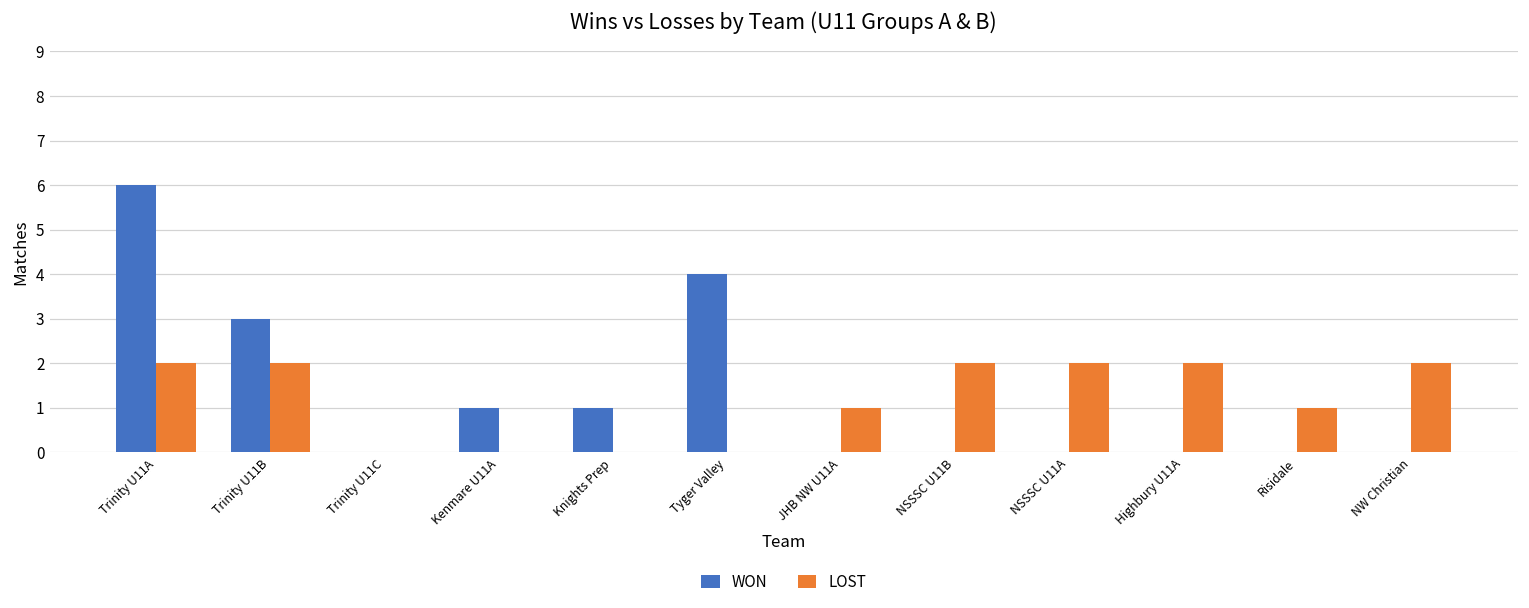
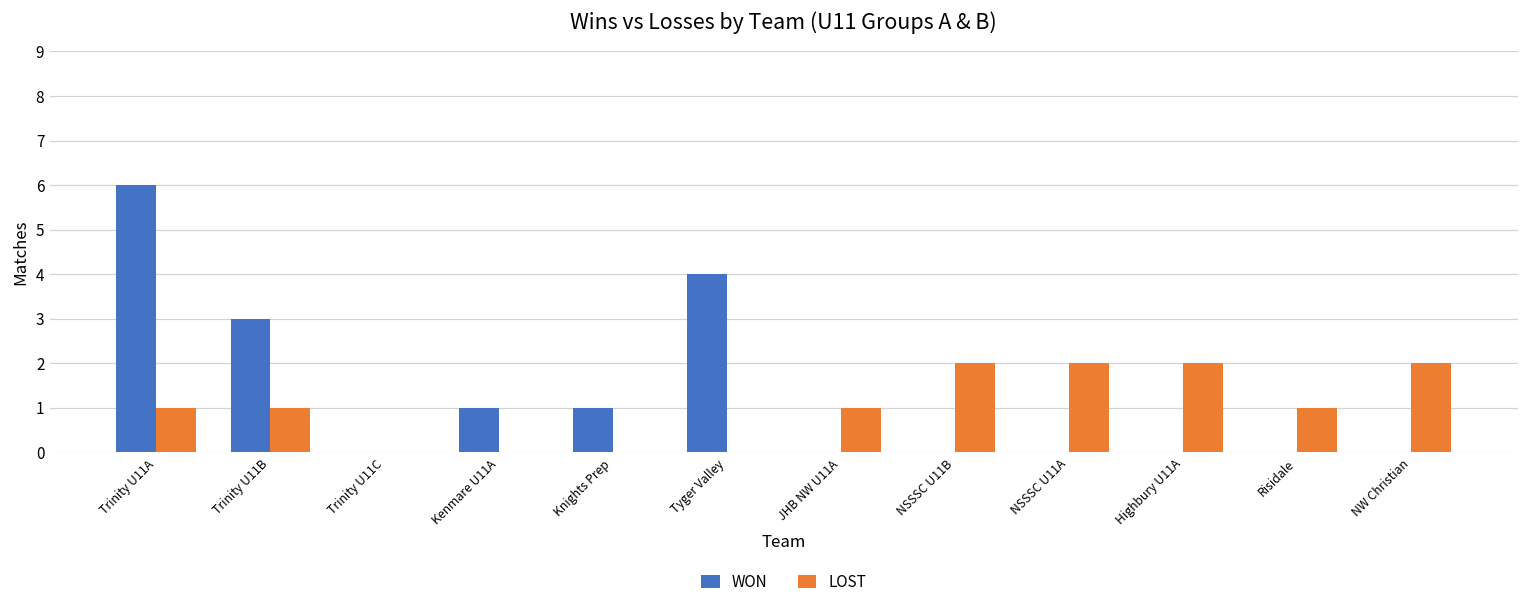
  {
    "WON": {
      "Trinity U11A": 6,
      "Trinity U11B": 3,
      "Trinity U11C": 0,
      "Kenmare U11A": 1,
      "Knights Prep": 1,
      "Tyger Valley": 4,
      "JHB NW U11A": 0,
      "NSSSC U11B": 0,
      "NSSSC U11A": 0,
      "Highbury U11A": 0,
      "Risidale": 0,
      "NW Christian": 0
    },
    "LOST": {
-     "Trinity U11A": 2,
-     "Trinity U11B": 2,
+     "Trinity U11A": 1,
+     "Trinity U11B": 1,
      "Trinity U11C": 0,
      "Kenmare U11A": 0,
      "Knights Prep": 0,
      "Tyger Valley": 0,
      "JHB NW U11A": 1,
      "NSSSC U11B": 2,
      "NSSSC U11A": 2,
      "Highbury U11A": 2,
      "Risidale": 1,
      "NW Christian": 2
    }
  }
